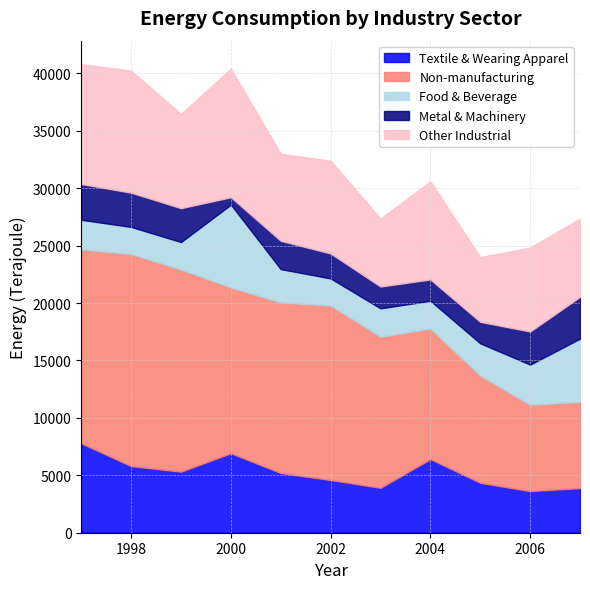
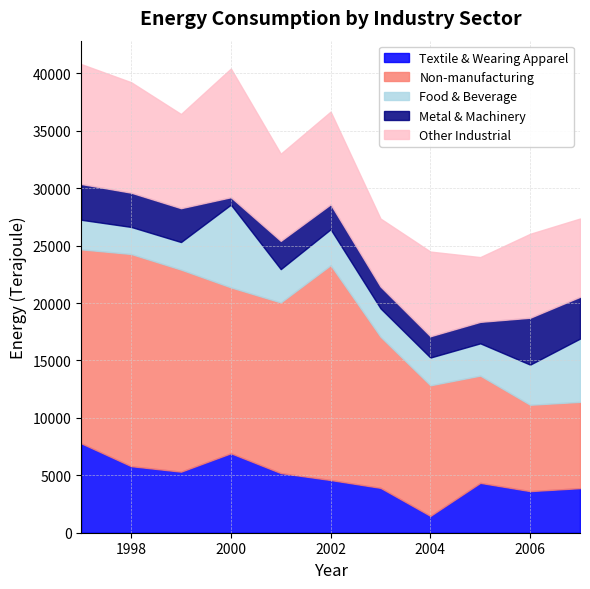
  {
    "Textile & Wearing Apparel": {
      "1998": 5800,
      "2000": 6900,
      "2002": 4600,
-     "2004": 6400,
+     "2004": 1500,
      "2006": 3600
    },
    "Non-manufacturing": {
      "1998": 18500,
      "2000": 14400,
-     "2002": 15200,
+     "2002": 18700,
      "2004": 11400,
      "2006": 7500
    },
    "Food & Beverage": {
      "1998": 2400,
      "2000": 7200,
-     "2002": 2400,
+     "2002": 3100,
      "2004": 2400,
      "2006": 3500
    },
    "Metal & Machinery": {
      "1998": 3000,
      "2000": 600,
      "2002": 2200,
      "2004": 1900,
-     "2006": 2900
+     "2006": 4100
    },
    "Other Industrial": {
-     "1998": 10600,
+     "1998": 9600,
      "2000": 11200,
      "2002": 8100,
-     "2004": 8500,
+     "2004": 7400,
      "2006": 7300
    }
  }
